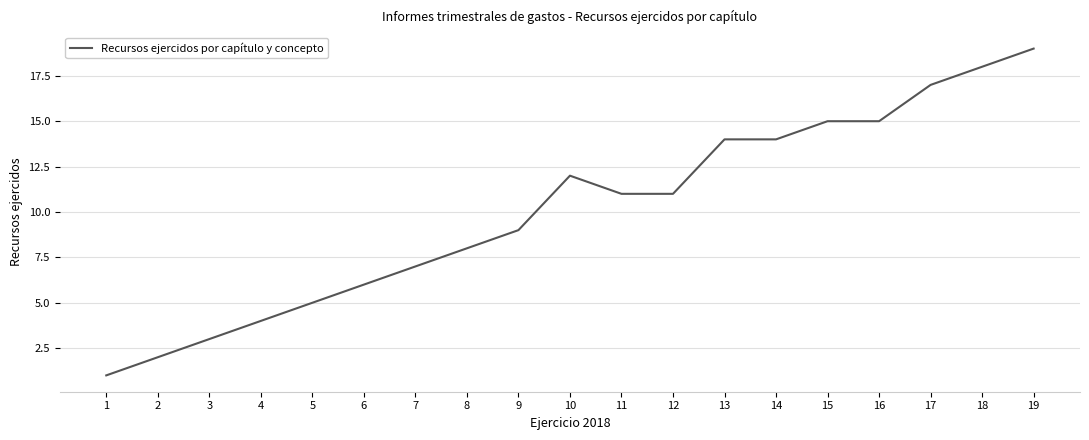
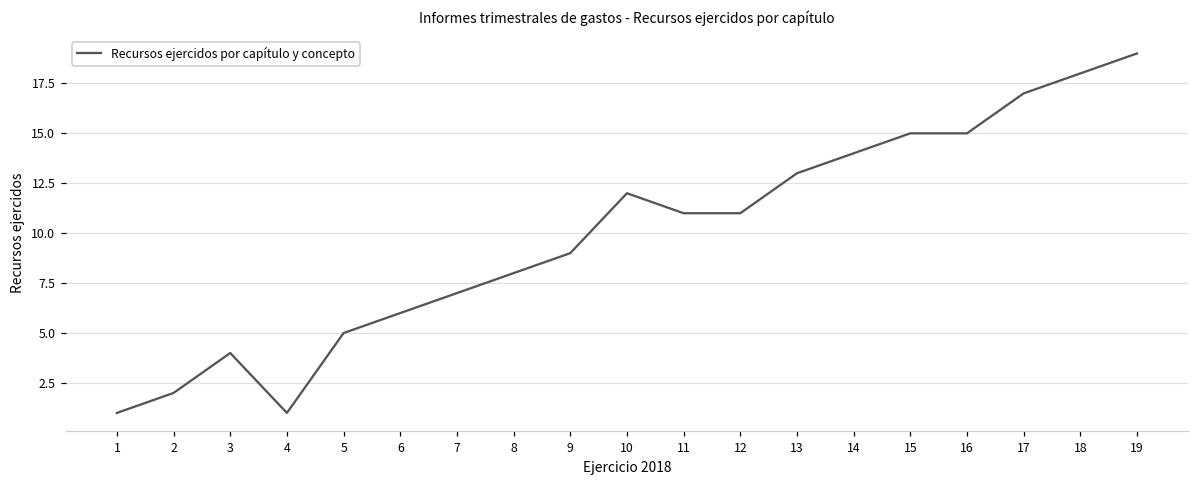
  {
    "1": 1,
    "2": 2,
-   "3": 3,
-   "4": 4,
+   "3": 4,
+   "4": 1,
    "5": 5,
    "6": 6,
    "7": 7,
    "8": 8,
    "9": 9,
    "10": 12,
    "11": 11,
    "12": 11,
-   "13": 14,
+   "13": 13,
    "14": 14,
    "15": 15,
    "16": 15,
    "17": 17,
    "18": 18,
    "19": 19
  }
